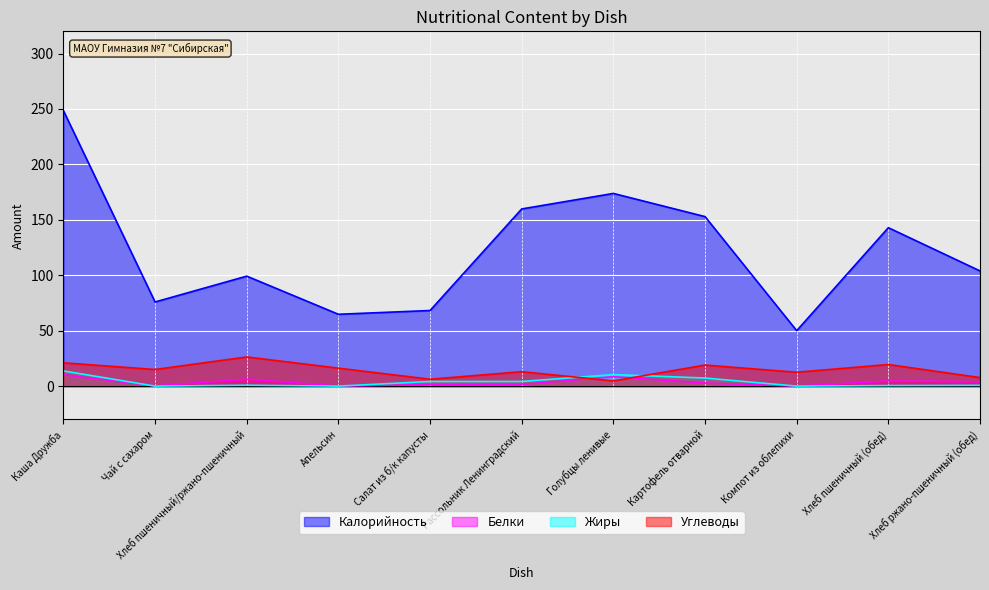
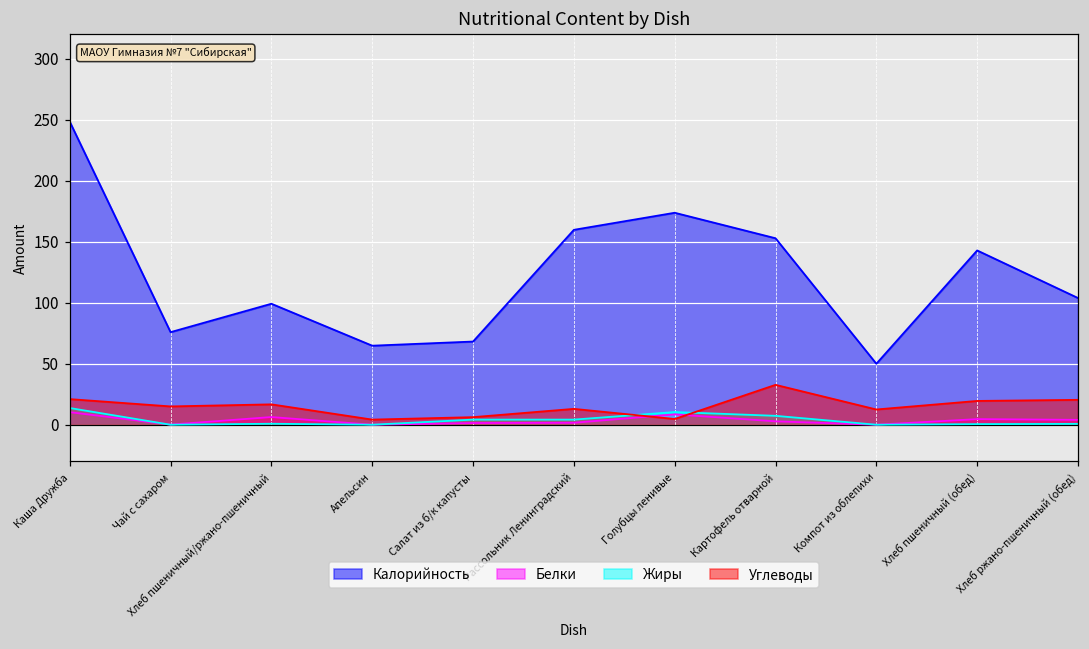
  {
    "Калорийность": {
      "Каша Дружба": 249,
      "Чай с сахаром": 76,
      "Хлеб пшеничный/ржано-пшеничный": 99,
      "Апельсин": 65,
      "Салат из б/к капусты": 68,
      "Рассольник Ленинградский": 160,
      "Голубцы ленивые": 174,
      "Картофель отварной": 153,
      "Компот из облепихи": 50,
      "Хлеб пшеничный (обед)": 143,
      "Хлеб ржано-пшеничный (обед)": 104
    },
    "Белки": {
      "Каша Дружба": 10,
      "Хлеб пшеничный/ржано-пшеничный": 6,
      "Салат из б/к капусты": 1,
      "Рассольник Ленинградский": 2,
      "Картофель отварной": 3,
      "Хлеб пшеничный (обед)": 5,
      "Хлеб ржано-пшеничный (обед)": 4
    },
    "Жиры": {
      "Каша Дружба": 14,
      "Хлеб пшеничный/ржано-пшеничный": 1,
      "Рассольник Ленинградский": 4,
      "Картофель отварной": 7,
      "Хлеб пшеничный (обед)": 1,
      "Хлеб ржано-пшеничный (обед)": 1
    },
    "Углеводы": {
      "Каша Дружба": 21,
      "Чай с сахаром": 15,
-     "Хлеб пшеничный/ржано-пшеничный": 26,
-     "Апельсин": 16,
+     "Хлеб пшеничный/ржано-пшеничный": 17,
+     "Апельсин": 4,
      "Рассольник Ленинградский": 13,
      "Голубцы ленивые": 5,
-     "Картофель отварной": 19,
+     "Картофель отварной": 33,
      "Компот из облепихи": 13,
      "Хлеб пшеничный (обед)": 20,
-     "Хлеб ржано-пшеничный (обед)": 8
+     "Хлеб ржано-пшеничный (обед)": 20
    }
  }
